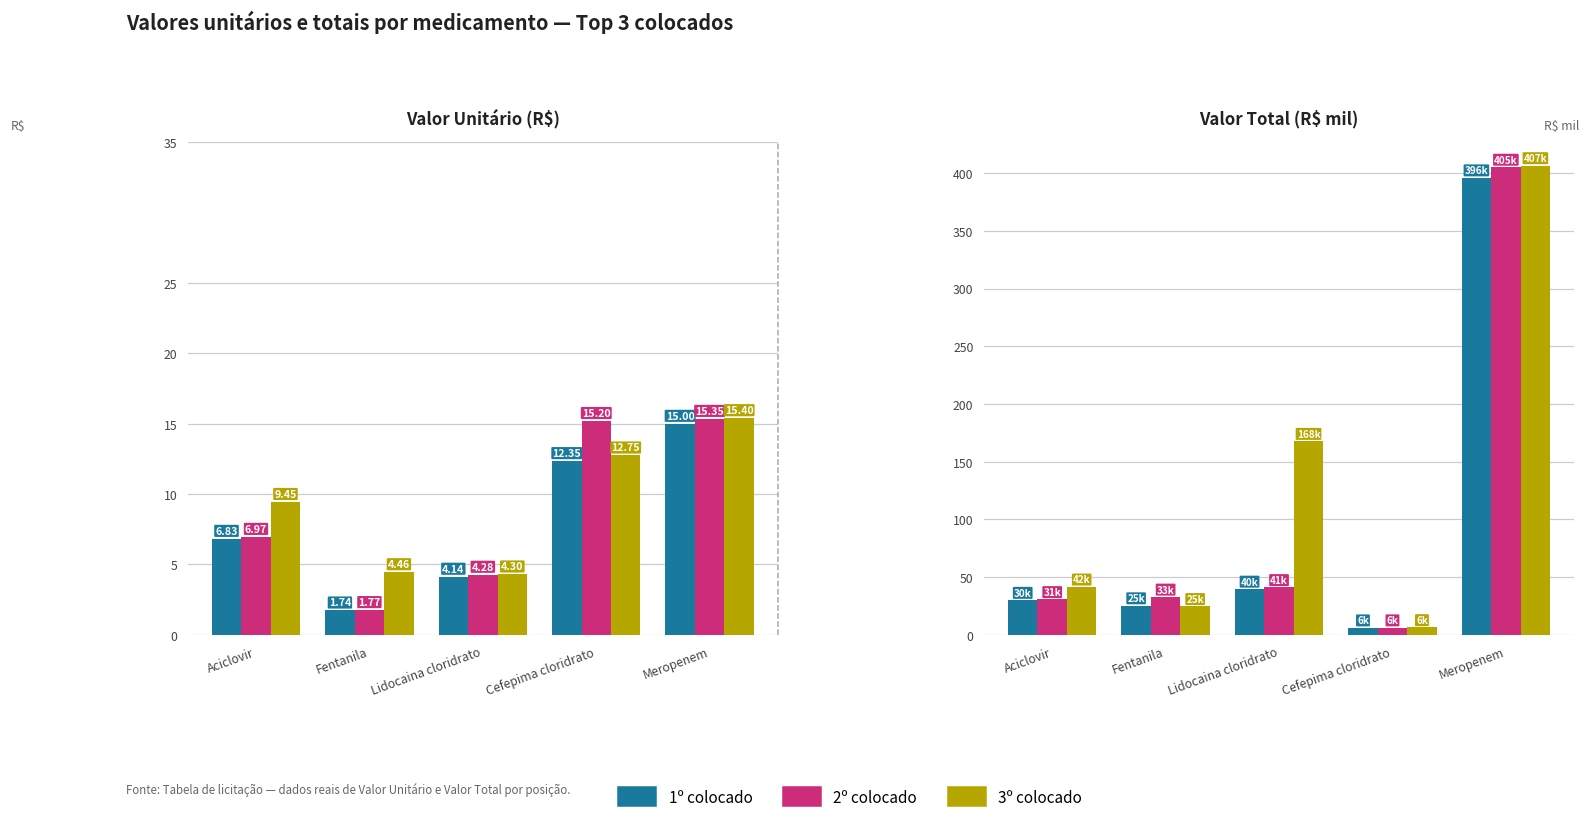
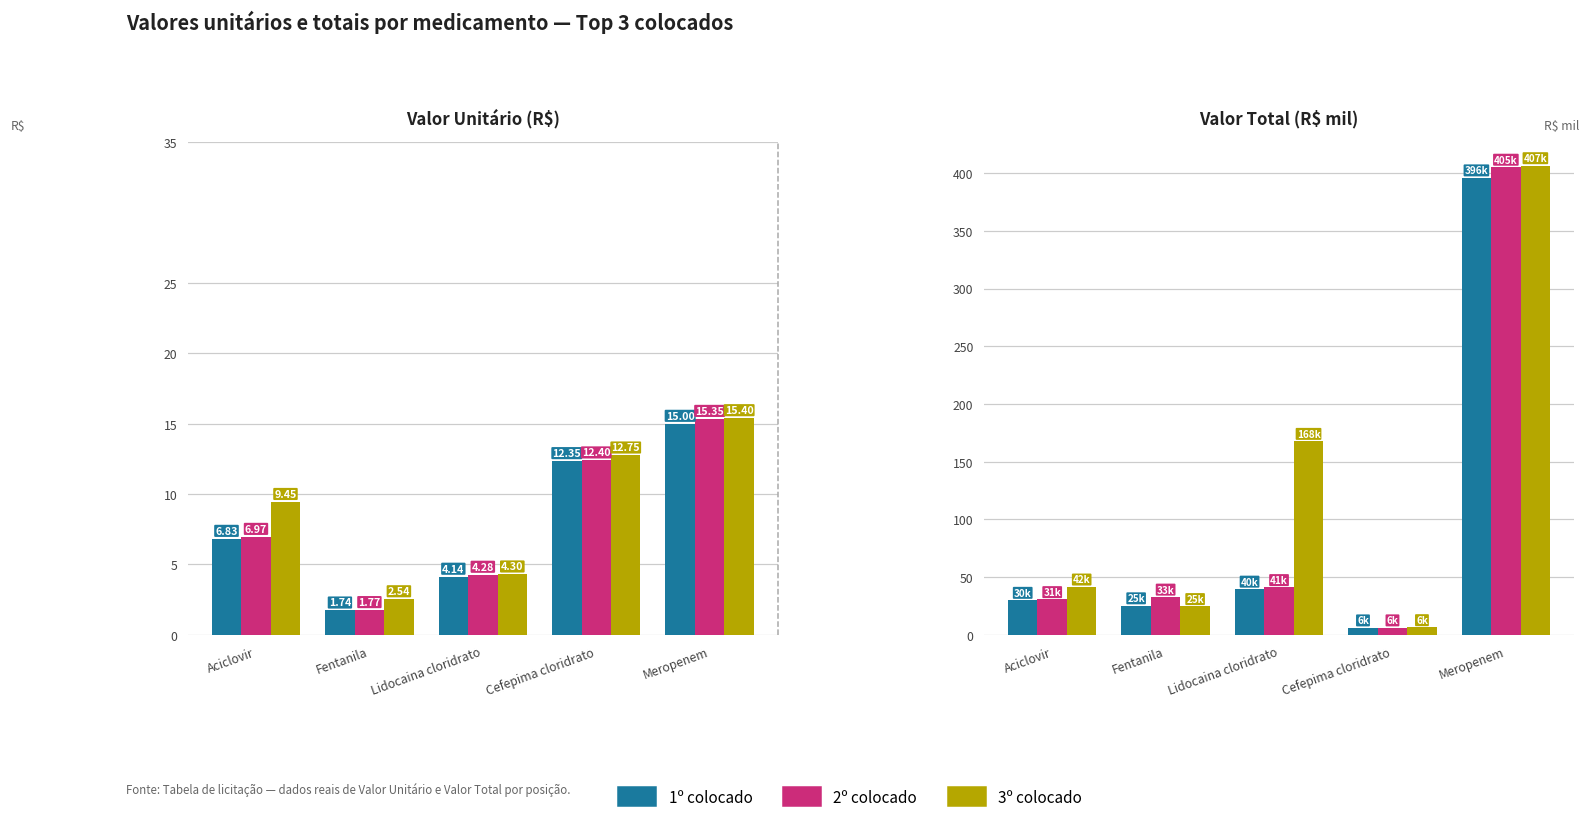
  {
    "Valor Unitário (R$)": {
      "2º colocado": {
-       "Cefepima cloridrato": 15.20
+       "Cefepima cloridrato": 12.40
      },
      "3º colocado": {
-       "Fentanila": 4.46
+       "Fentanila": 2.54
      }
    }
  }
